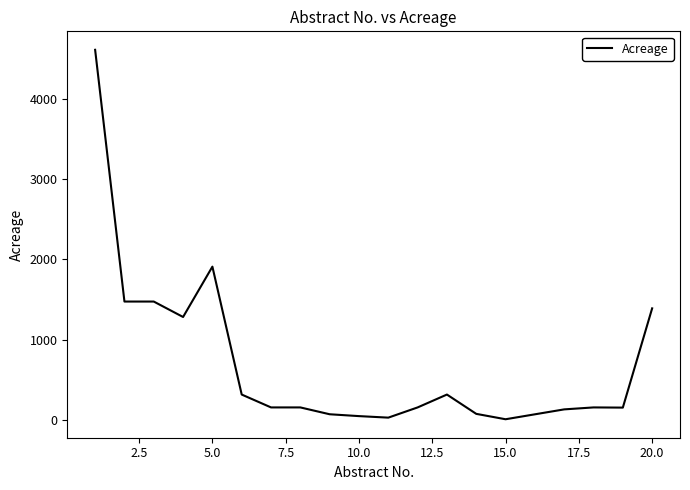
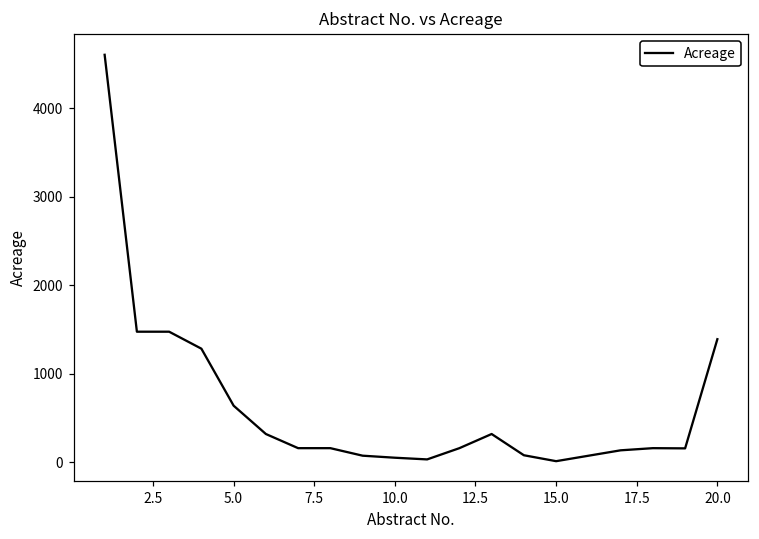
  {
-   "5.0": 1900,
+   "5.0": 600,
    "10.0": 100,
    "15.0": 0,
    "20.0": 1400
  }
